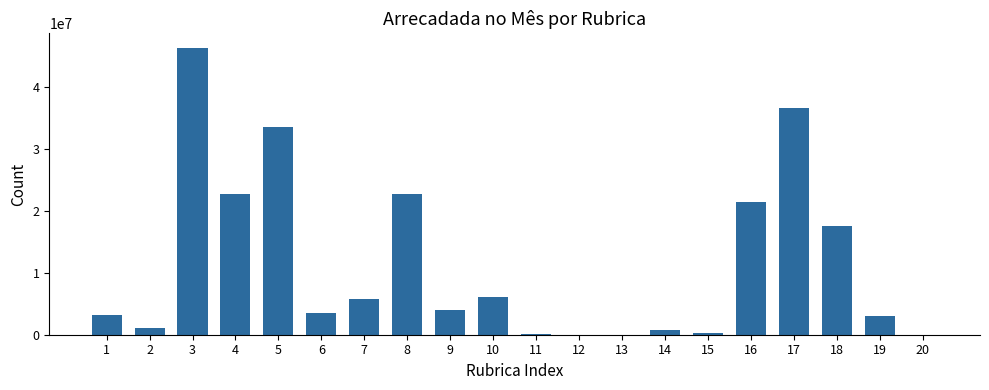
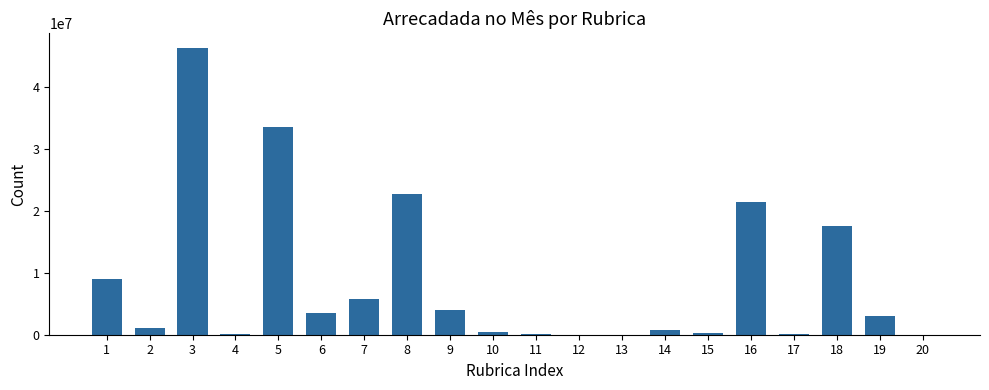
  {
-   "1": 3000000,
+   "1": 9000000,
    "2": 1000000,
    "3": 46000000,
-   "4": 23000000,
+   "4": 0,
    "5": 34000000,
    "6": 3000000,
    "7": 6000000,
    "8": 23000000,
    "9": 4000000,
-   "10": 6000000,
+   "10": 0,
    "12": 0,
    "14": 1000000,
    "16": 21000000,
-   "17": 37000000,
+   "17": 0,
    "18": 18000000,
    "19": 3000000
  }
